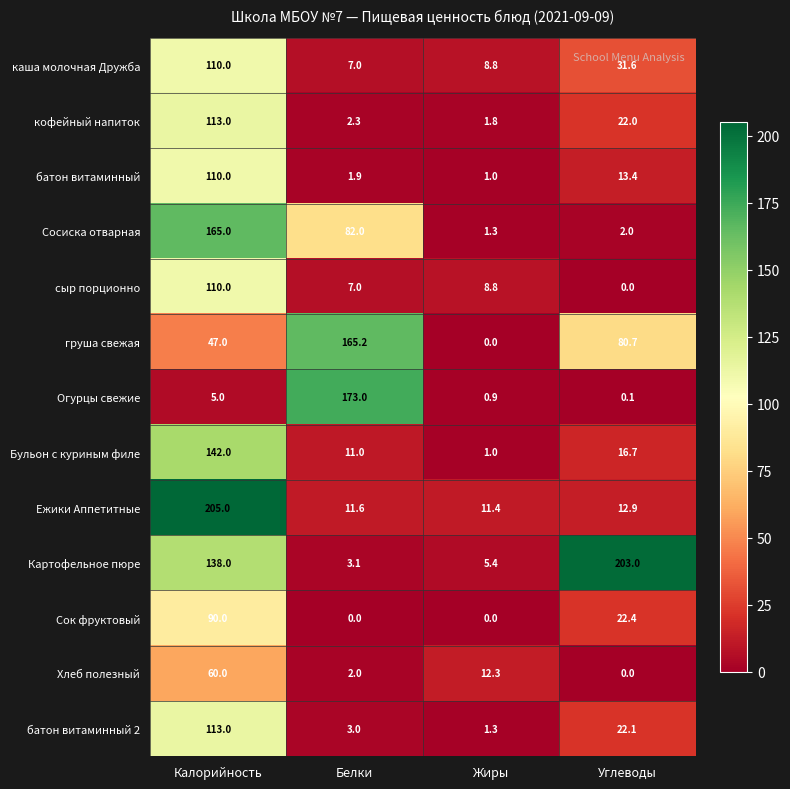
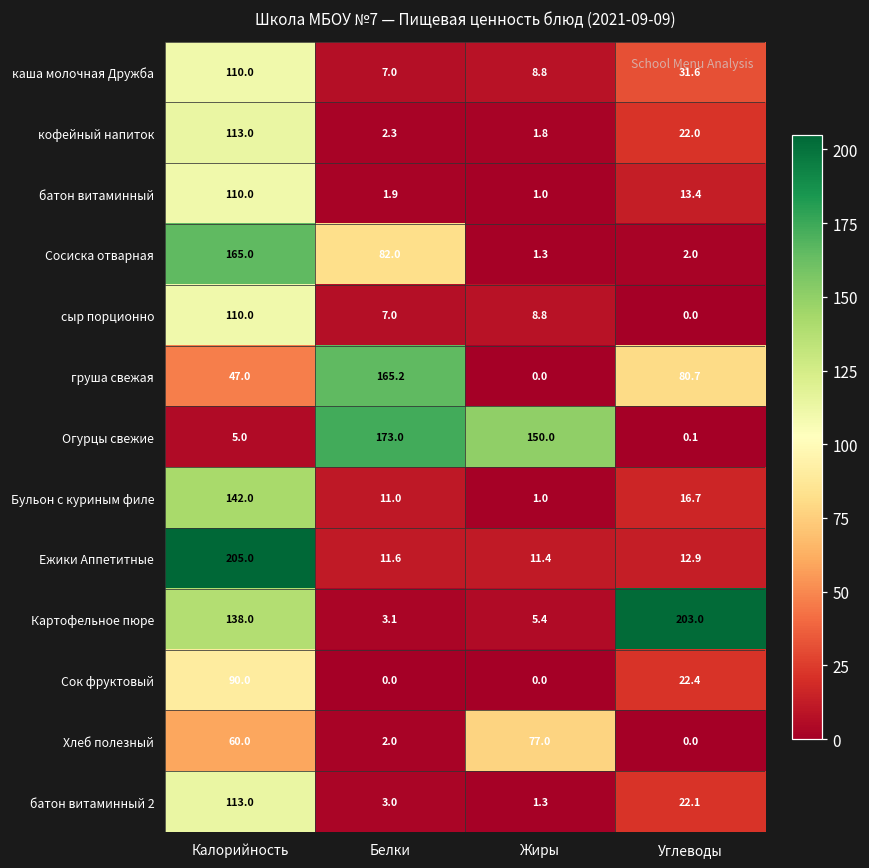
  {
    "каша молочная Дружба": {
      "Калорийность": 110.0,
      "Белки": 7.0,
      "Жиры": 8.8
    },
    "кофейный напиток": {
      "Калорийность": 113.0,
      "Белки": 2.3,
      "Жиры": 1.8,
      "Углеводы": 22.0
    },
    "батон витаминный": {
      "Калорийность": 110.0,
      "Белки": 1.9,
      "Жиры": 1.0,
      "Углеводы": 13.4
    },
    "Сосиска отварная": {
      "Калорийность": 165.0,
      "Белки": 82.0,
      "Жиры": 1.3,
      "Углеводы": 2.0
    },
    "сыр порционно": {
      "Калорийность": 110.0,
      "Белки": 7.0,
      "Жиры": 8.8,
      "Углеводы": 0.0
    },
    "груша свежая": {
      "Калорийность": 47.0,
      "Белки": 165.2,
      "Жиры": 0.0,
      "Углеводы": 80.7
    },
    "Огурцы свежие": {
      "Калорийность": 5.0,
      "Белки": 173.0,
-     "Жиры": 0.9,
+     "Жиры": 150.0,
      "Углеводы": 0.1
    },
    "Бульон с куриным филе": {
      "Калорийность": 142.0,
      "Белки": 11.0,
      "Жиры": 1.0,
      "Углеводы": 16.7
    },
    "Ежики Аппетитные": {
      "Калорийность": 205.0,
      "Белки": 11.6,
      "Жиры": 11.4,
      "Углеводы": 12.9
    },
    "Картофельное пюре": {
      "Калорийность": 138.0,
      "Белки": 3.1,
      "Жиры": 5.4,
      "Углеводы": 203.0
    },
    "Сок фруктовый": {
      "Калорийность": 90.0,
      "Белки": 0.0,
      "Жиры": 0.0,
      "Углеводы": 22.4
    },
    "Хлеб полезный": {
      "Калорийность": 60.0,
      "Белки": 2.0,
-     "Жиры": 12.3,
+     "Жиры": 77.0,
      "Углеводы": 0.0
    },
    "батон витаминный 2": {
      "Калорийность": 113.0,
      "Белки": 3.0,
      "Жиры": 1.3,
      "Углеводы": 22.1
    }
  }
